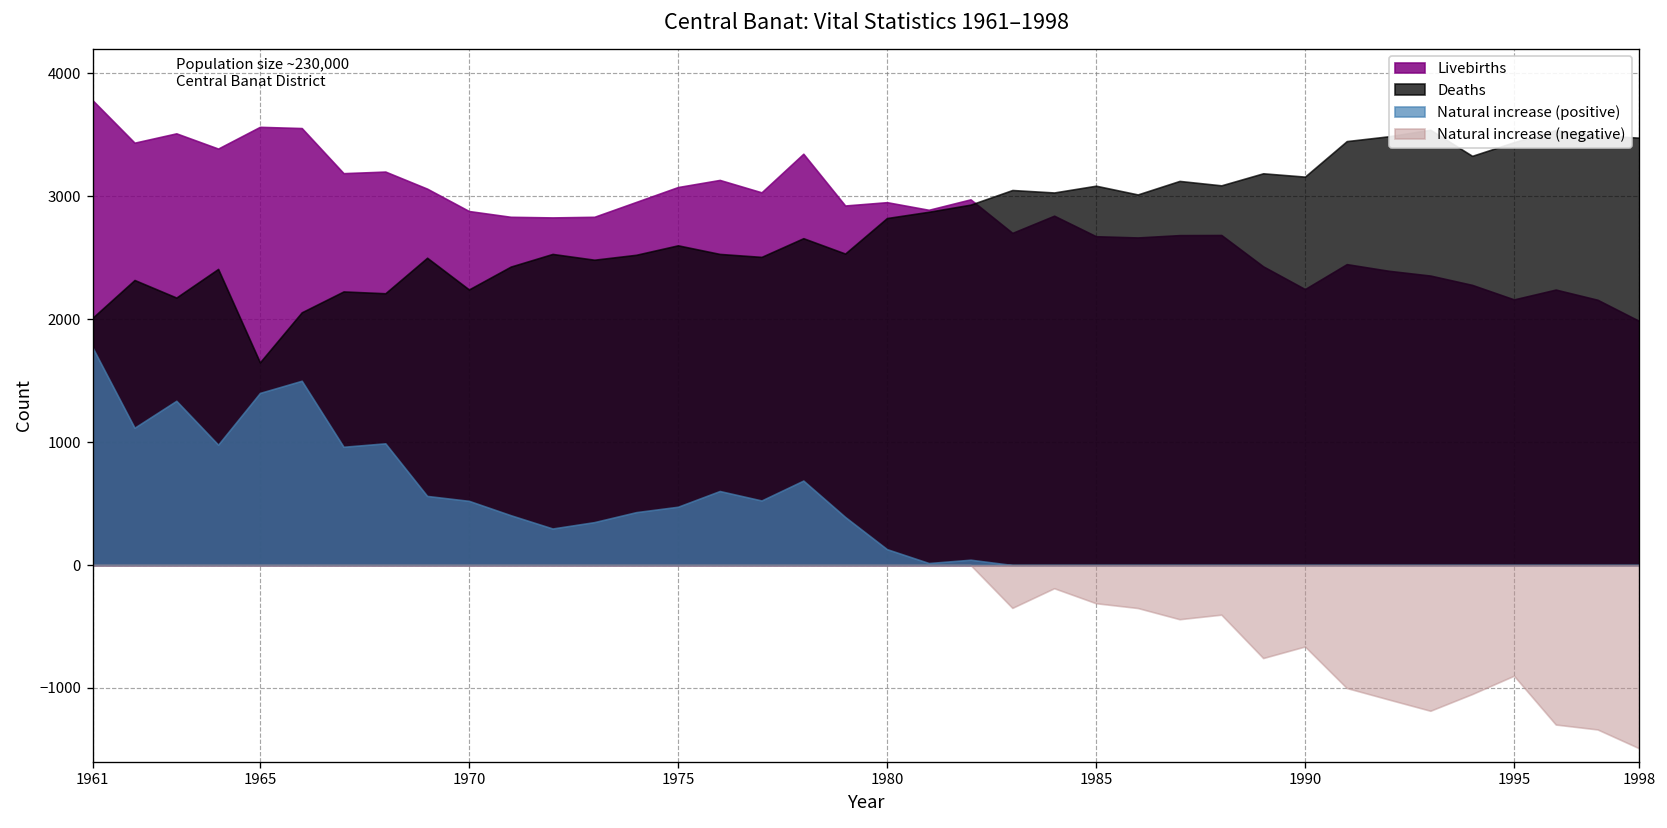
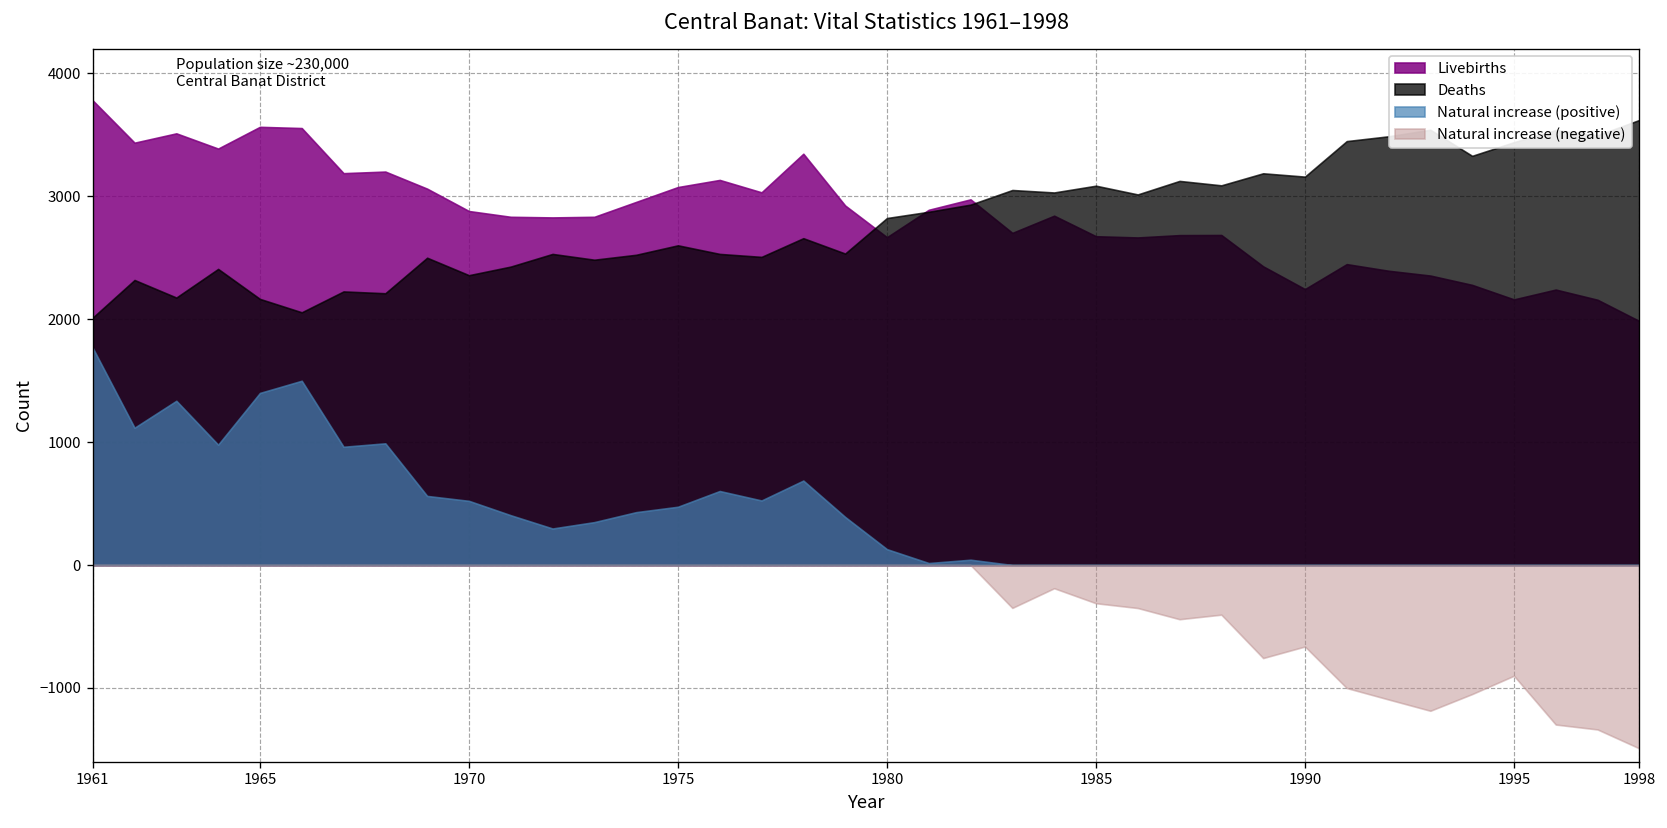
  {
    "Livebirths": {
      "1961": 3780,
      "1965": 3570,
      "1970": 2880,
      "1975": 3080,
-     "1980": 2950,
+     "1980": 2670,
      "1985": 2680,
      "1990": 2250,
      "1995": 2160,
      "1998": 1990
    },
    "Deaths": {
      "1961": 2010,
-     "1965": 1650,
-     "1970": 2240,
+     "1965": 2170,
+     "1970": 2360,
      "1975": 2600,
      "1980": 2820,
      "1985": 3090,
      "1990": 3160,
-     "1998": 3480
+     "1998": 3620
    },
    "Natural increase (positive)": {
      "1961": 1770,
      "1965": 1400,
      "1970": 520,
      "1975": 470,
      "1980": 130
    },
    "Natural increase (negative)": {
      "1961": 0,
      "1965": 0,
      "1970": 0,
      "1975": 0,
      "1980": 0
    }
  }
